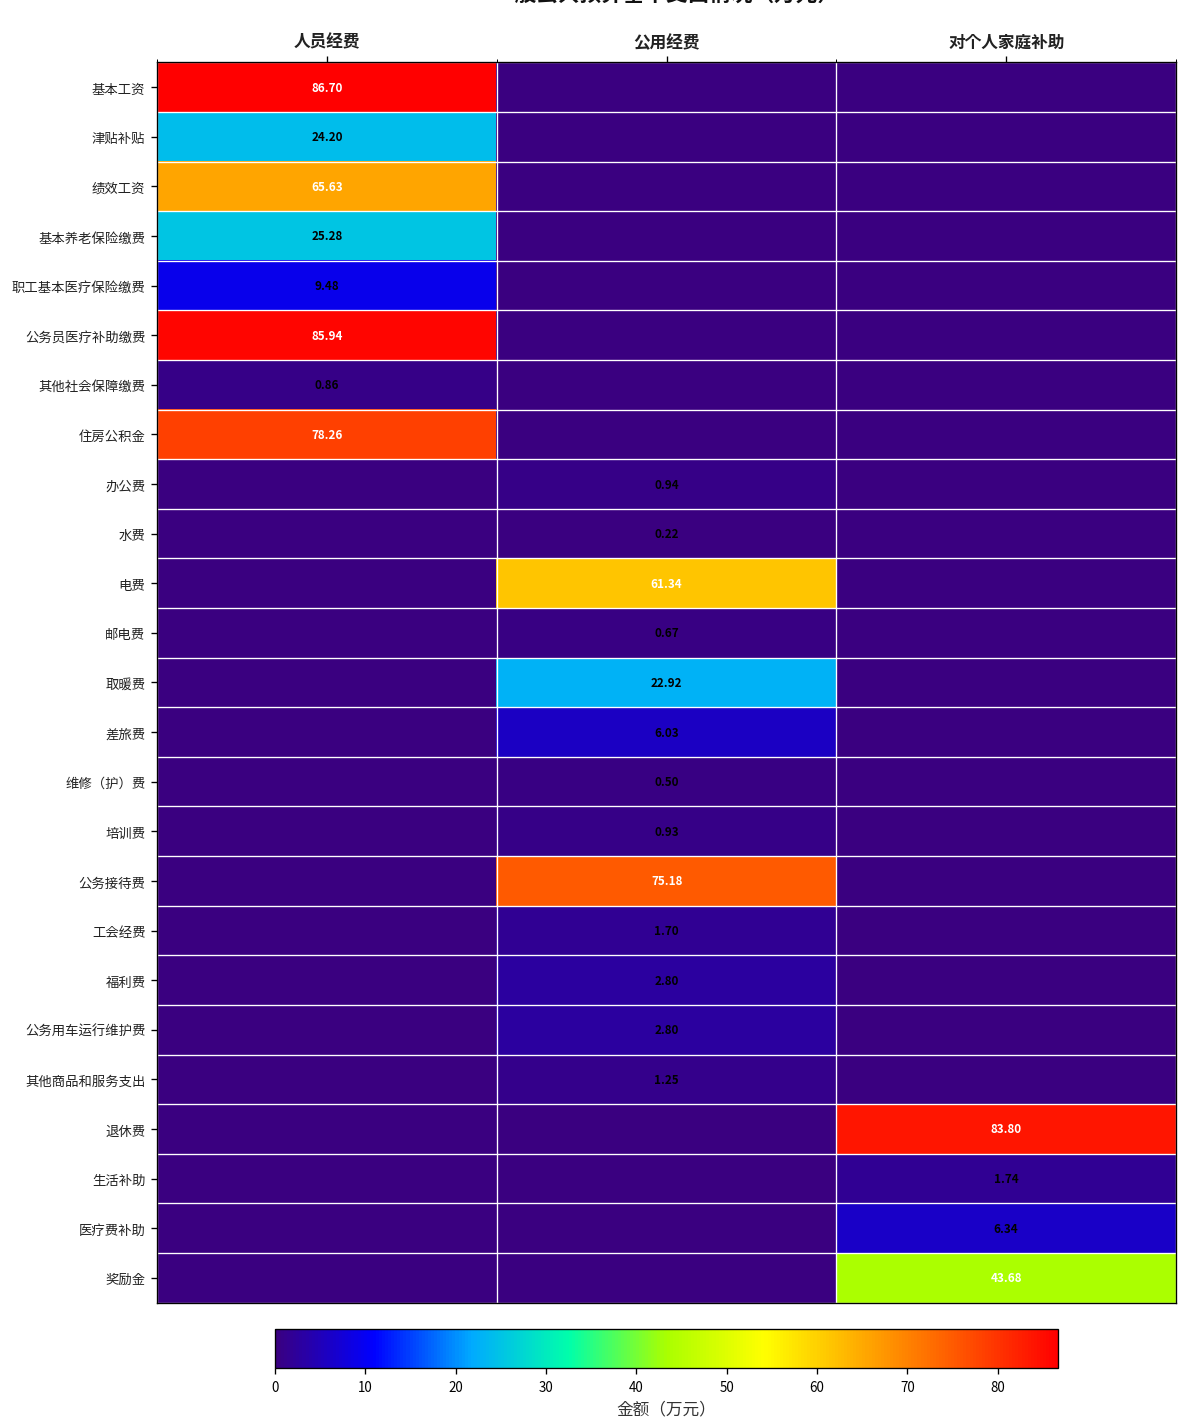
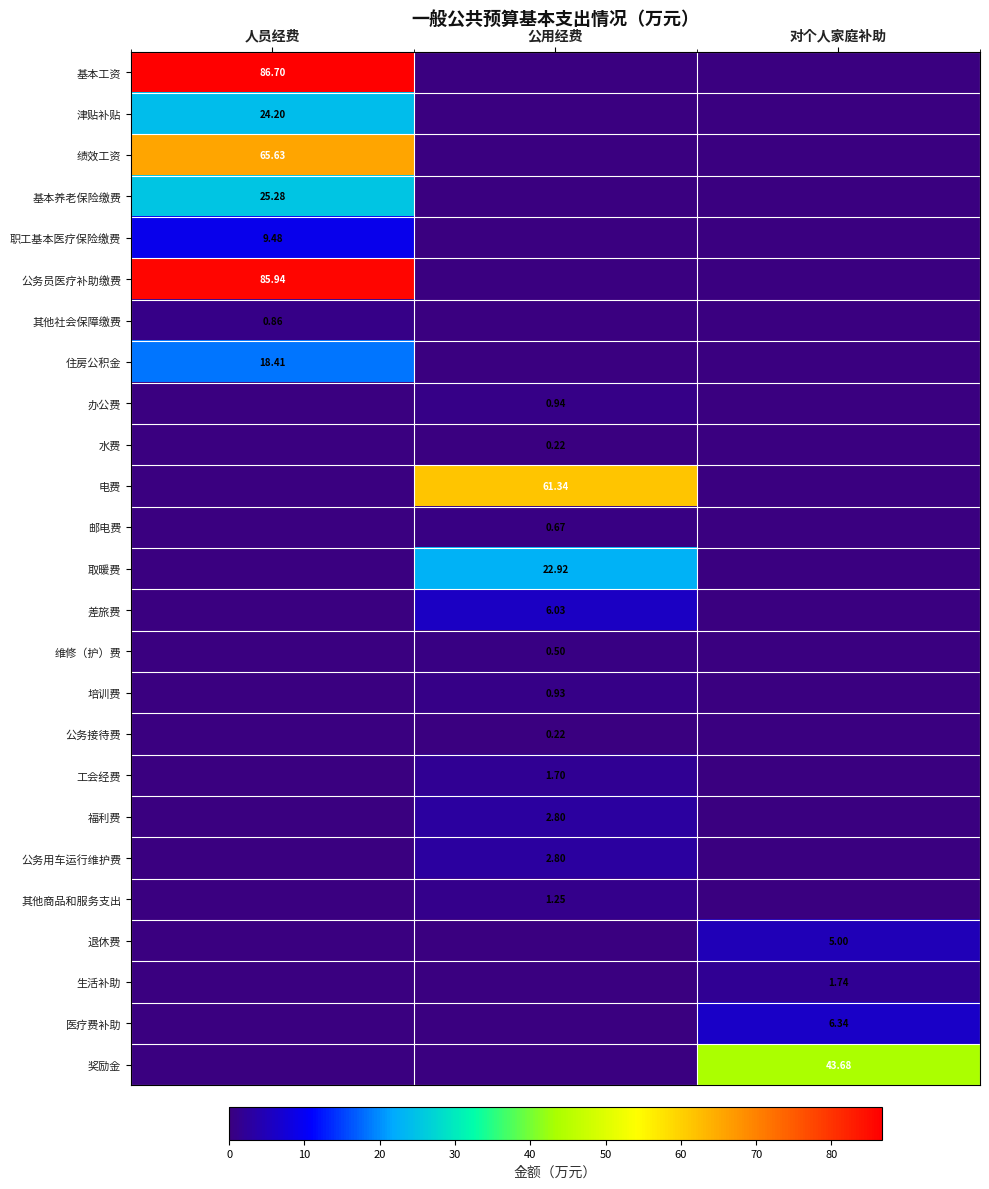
  {
    "基本工资": {
      "人员经费": 86.70
    },
    "津贴补贴": {
      "人员经费": 24.20
    },
    "绩效工资": {
      "人员经费": 65.63
    },
    "基本养老保险缴费": {
      "人员经费": 25.28
    },
    "职工基本医疗保险缴费": {
      "人员经费": 9.48
    },
    "公务员医疗补助缴费": {
      "人员经费": 85.94
    },
    "其他社会保障缴费": {
      "人员经费": 0.86
    },
    "住房公积金": {
-     "人员经费": 78.26
+     "人员经费": 18.41
    },
    "办公费": {
      "公用经费": 0.94
    },
    "水费": {
      "公用经费": 0.22
    },
    "电费": {
      "公用经费": 61.34
    },
    "邮电费": {
      "公用经费": 0.67
    },
    "取暖费": {
      "公用经费": 22.92
    },
    "差旅费": {
      "公用经费": 6.03
    },
    "维修（护）费": {
      "公用经费": 0.50
    },
    "培训费": {
      "公用经费": 0.93
    },
    "公务接待费": {
-     "公用经费": 75.18
+     "公用经费": 0.22
    },
    "工会经费": {
      "公用经费": 1.70
    },
    "福利费": {
      "公用经费": 2.80
    },
    "公务用车运行维护费": {
      "公用经费": 2.80
    },
    "其他商品和服务支出": {
      "公用经费": 1.25
    },
    "退休费": {
-     "对个人家庭补助": 83.80
+     "对个人家庭补助": 5.00
    },
    "生活补助": {
      "对个人家庭补助": 1.74
    },
    "医疗费补助": {
      "对个人家庭补助": 6.34
    },
    "奖励金": {
      "对个人家庭补助": 43.68
    }
  }
